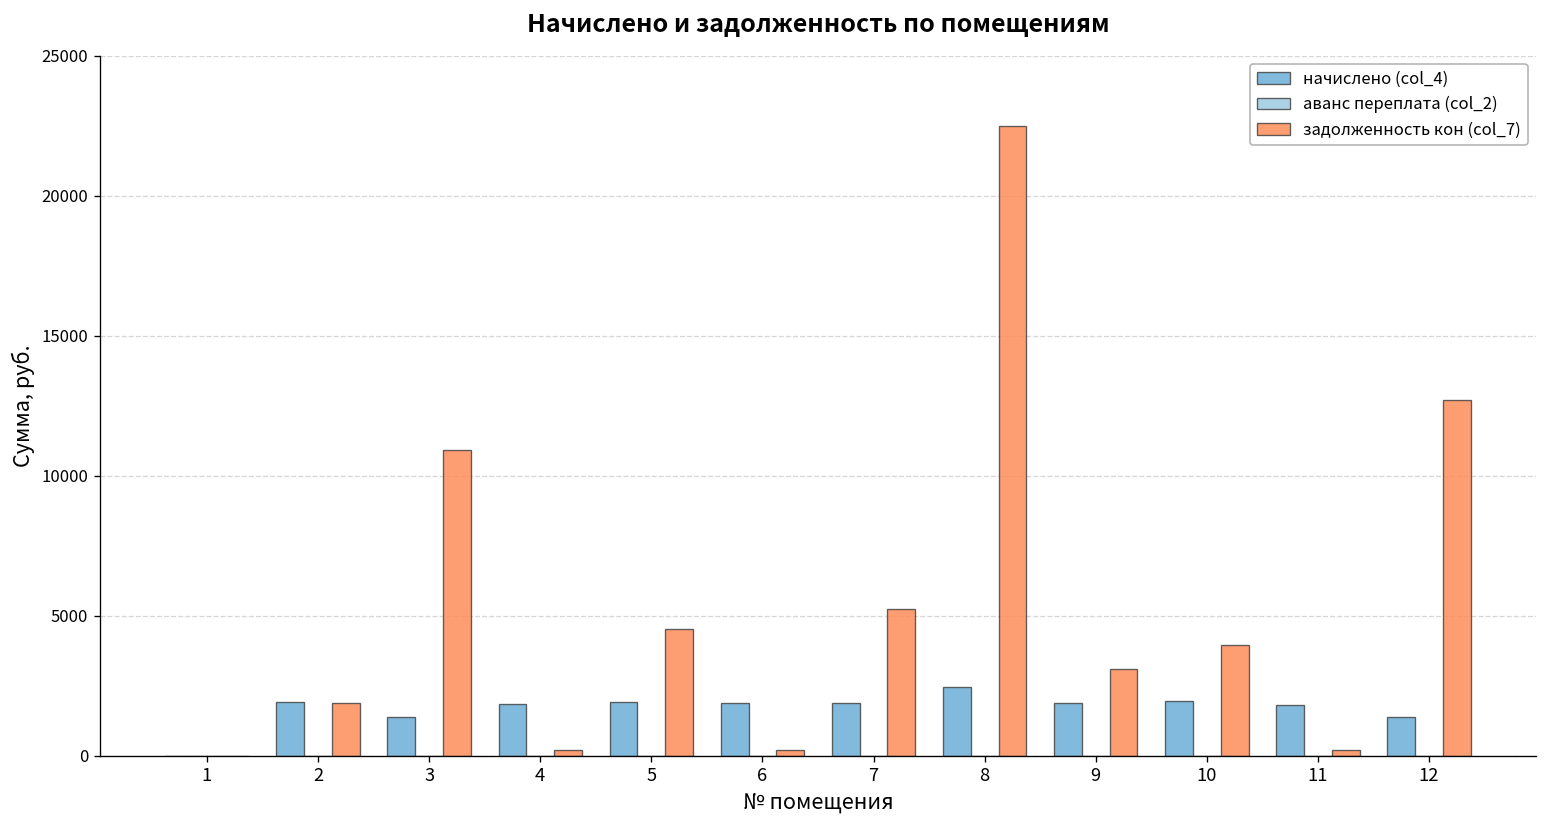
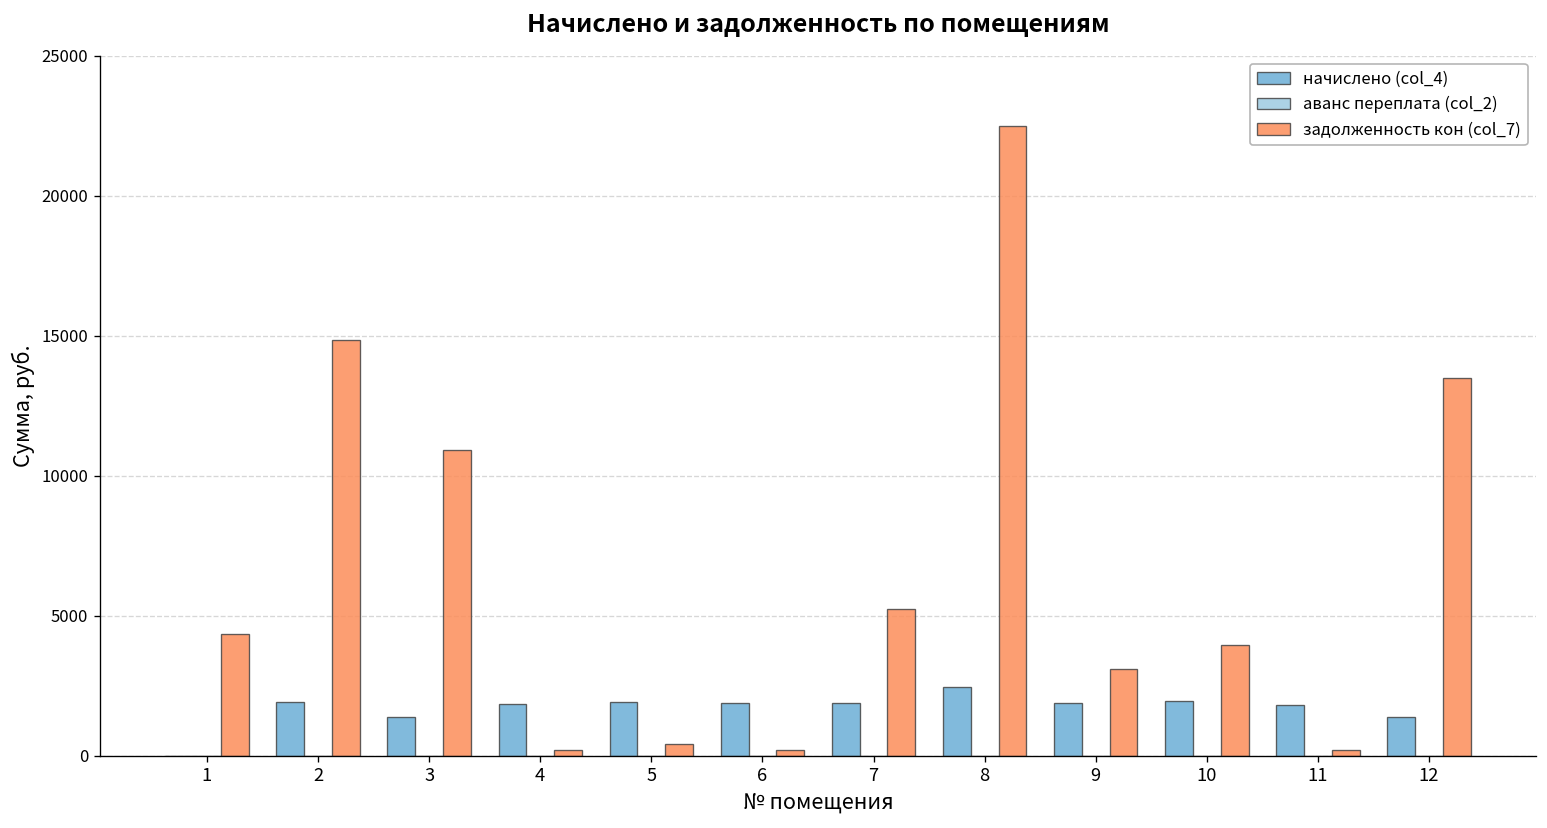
  {
    "задолженность кон (col_7)": {
-     "1": 0,
-     "2": 1900,
+     "1": 4400,
+     "2": 14800,
      "3": 10900,
      "4": 200,
-     "5": 4500,
+     "5": 400,
      "6": 200,
      "7": 5200,
      "8": 22500,
      "9": 3100,
      "10": 3900,
      "11": 200,
-     "12": 12700
+     "12": 13500
    }
  }
